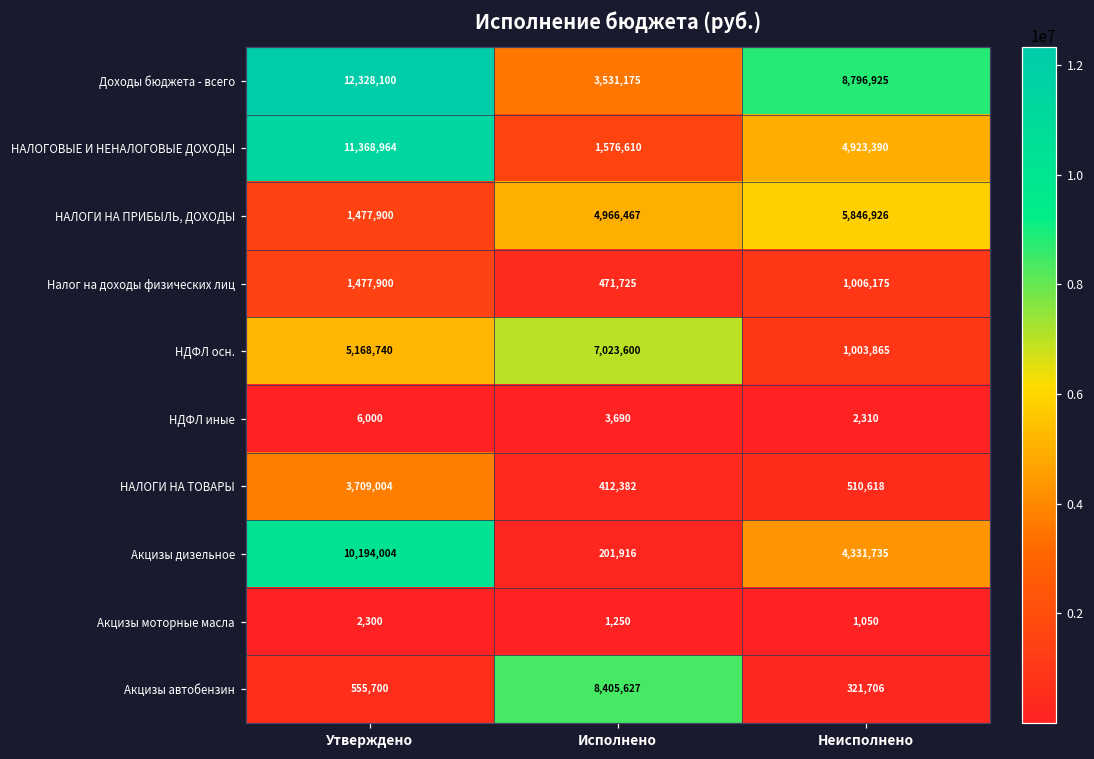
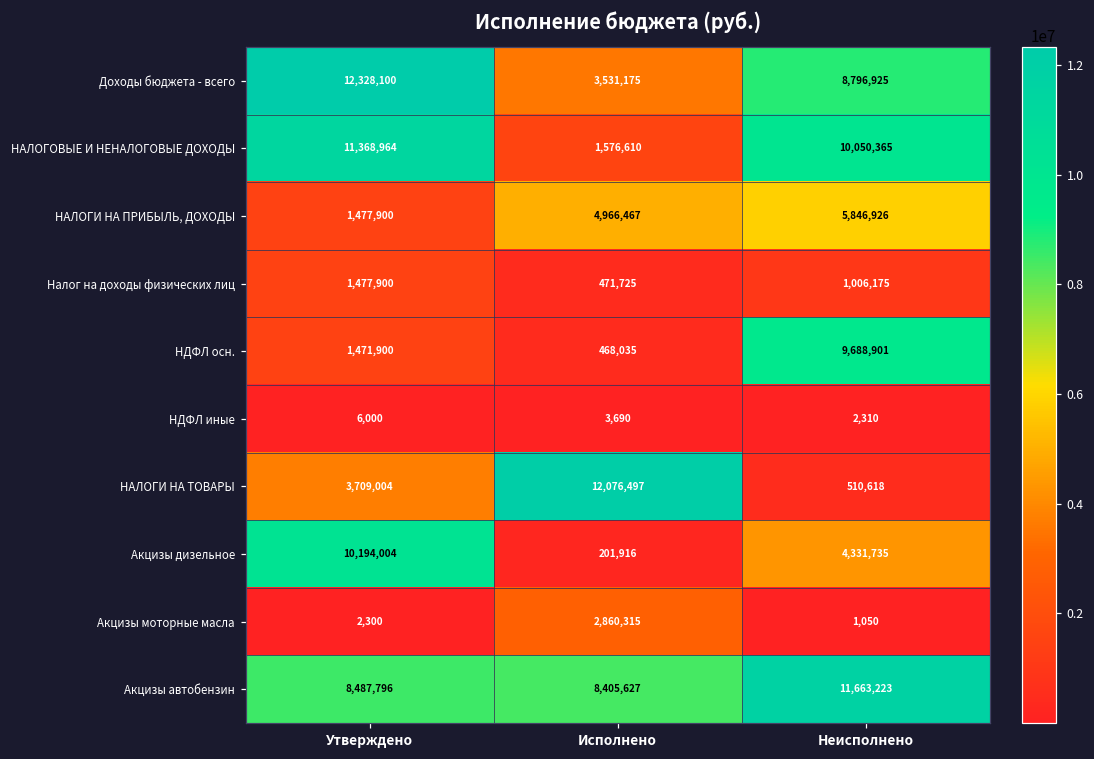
  {
    "Доходы бюджета - всего": {
      "Утверждено": "12,328,100",
      "Исполнено": "3,531,175",
      "Неисполнено": "8,796,925"
    },
    "НАЛОГОВЫЕ И НЕНАЛОГОВЫЕ ДОХОДЫ": {
      "Утверждено": "11,368,964",
      "Исполнено": "1,576,610",
-     "Неисполнено": "4,923,390"
+     "Неисполнено": "10,050,365"
    },
    "НАЛОГИ НА ПРИБЫЛЬ, ДОХОДЫ": {
      "Утверждено": "1,477,900",
      "Исполнено": "4,966,467",
      "Неисполнено": "5,846,926"
    },
    "Налог на доходы физических лиц": {
      "Утверждено": "1,477,900",
      "Исполнено": "471,725",
      "Неисполнено": "1,006,175"
    },
    "НДФЛ осн.": {
-     "Утверждено": "5,168,740",
-     "Исполнено": "7,023,600",
-     "Неисполнено": "1,003,865"
+     "Утверждено": "1,471,900",
+     "Исполнено": "468,035",
+     "Неисполнено": "9,688,901"
    },
    "НДФЛ иные": {
      "Утверждено": "6,000",
      "Исполнено": "3,690",
      "Неисполнено": "2,310"
    },
    "НАЛОГИ НА ТОВАРЫ": {
      "Утверждено": "3,709,004",
-     "Исполнено": "412,382",
+     "Исполнено": "12,076,497",
      "Неисполнено": "510,618"
    },
    "Акцизы дизельное": {
      "Утверждено": "10,194,004",
      "Исполнено": "201,916",
      "Неисполнено": "4,331,735"
    },
    "Акцизы моторные масла": {
      "Утверждено": "2,300",
-     "Исполнено": "1,250",
+     "Исполнено": "2,860,315",
      "Неисполнено": "1,050"
    },
    "Акцизы автобензин": {
-     "Утверждено": "555,700",
+     "Утверждено": "8,487,796",
      "Исполнено": "8,405,627",
-     "Неисполнено": "321,706"
+     "Неисполнено": "11,663,223"
    }
  }
